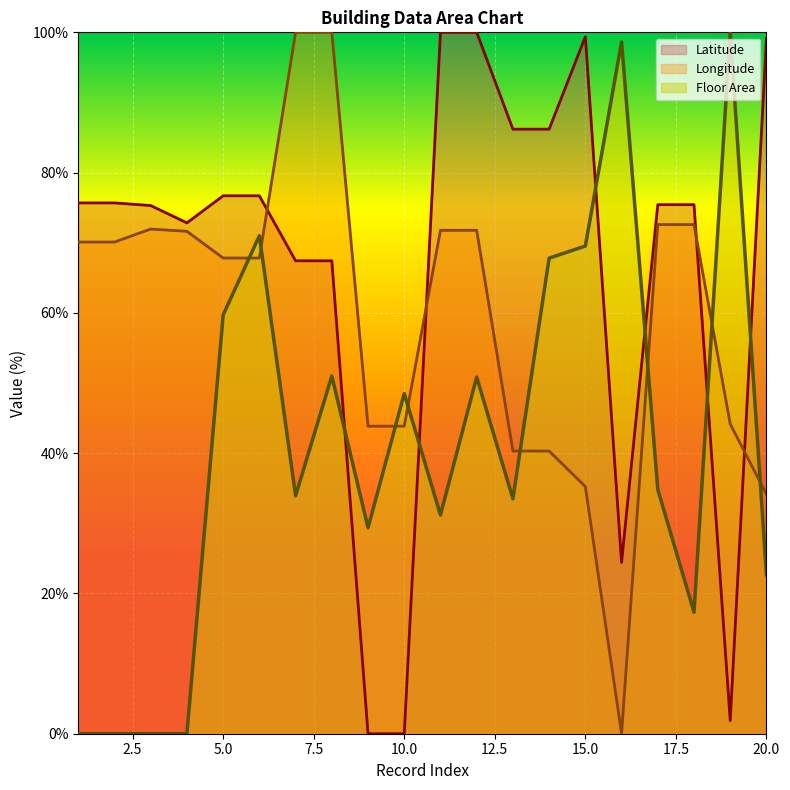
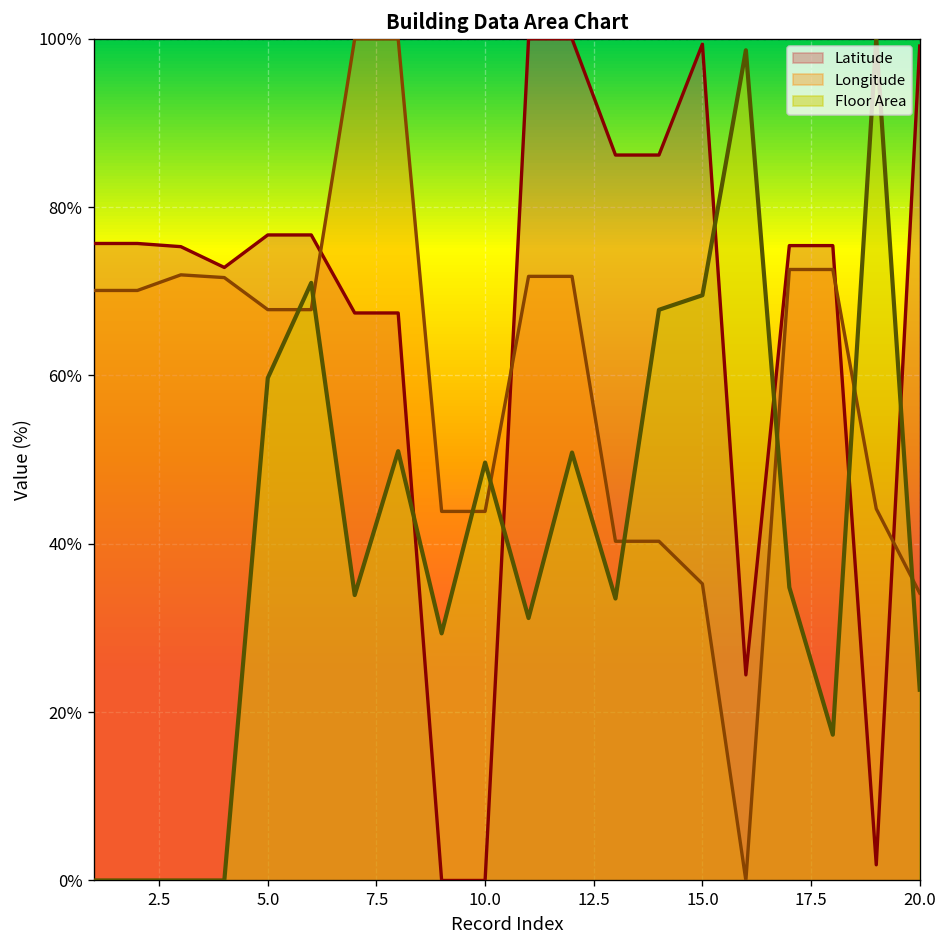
  {
    "Floor Area": {
      "5.0": "60%",
-     "10.0": "49%",
+     "10.0": "50%",
      "15.0": "70%",
      "20.0": "23%"
    }
  }
